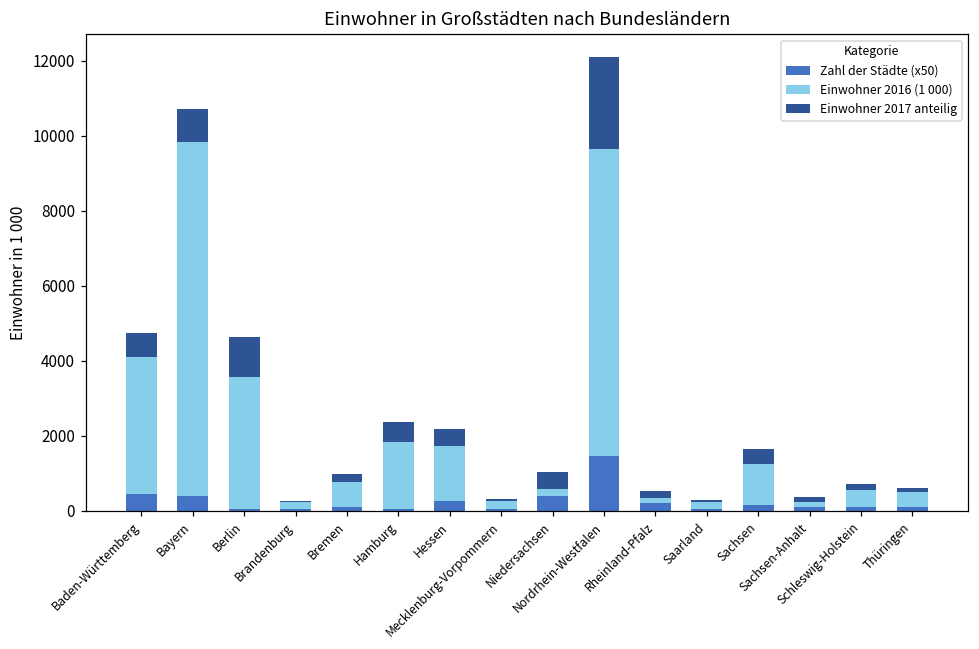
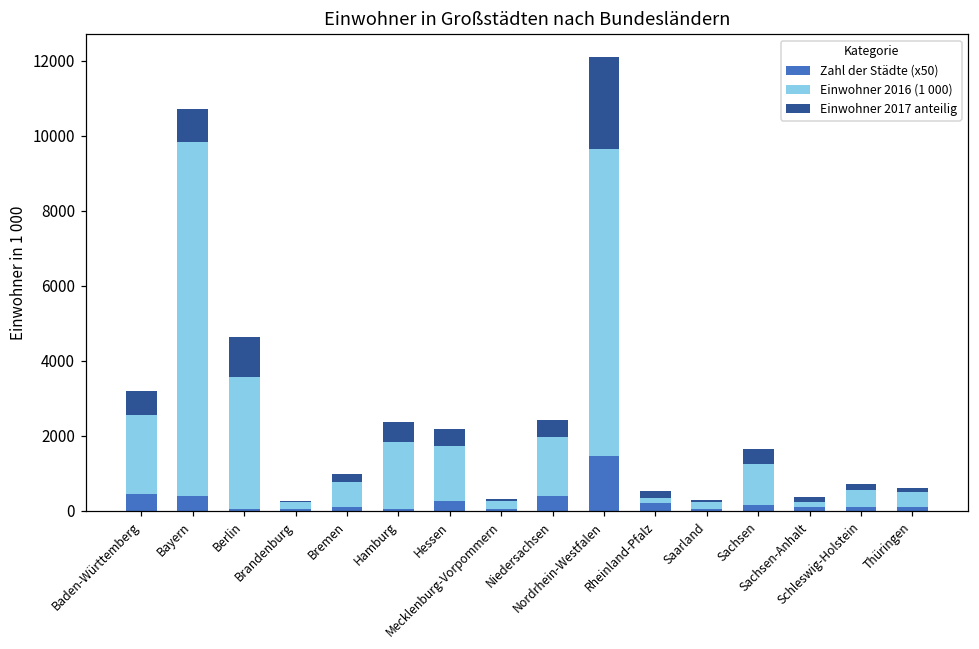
  {
    "Einwohner 2016 (1 000)": {
-     "Baden-Württemberg": 3700,
+     "Baden-Württemberg": 2100,
      "Bayern": 9400,
      "Berlin": 3500,
      "Brandenburg": 200,
      "Bremen": 700,
      "Hamburg": 1800,
      "Hessen": 1500,
      "Mecklenburg-Vorpommern": 200,
-     "Niedersachsen": 200,
+     "Niedersachsen": 1600,
      "Nordrhein-Westfalen": 8200,
      "Rheinland-Pfalz": 100,
      "Saarland": 200,
      "Sachsen": 1100,
      "Sachsen-Anhalt": 100,
      "Schleswig-Holstein": 500,
      "Thüringen": 400
    }
  }
